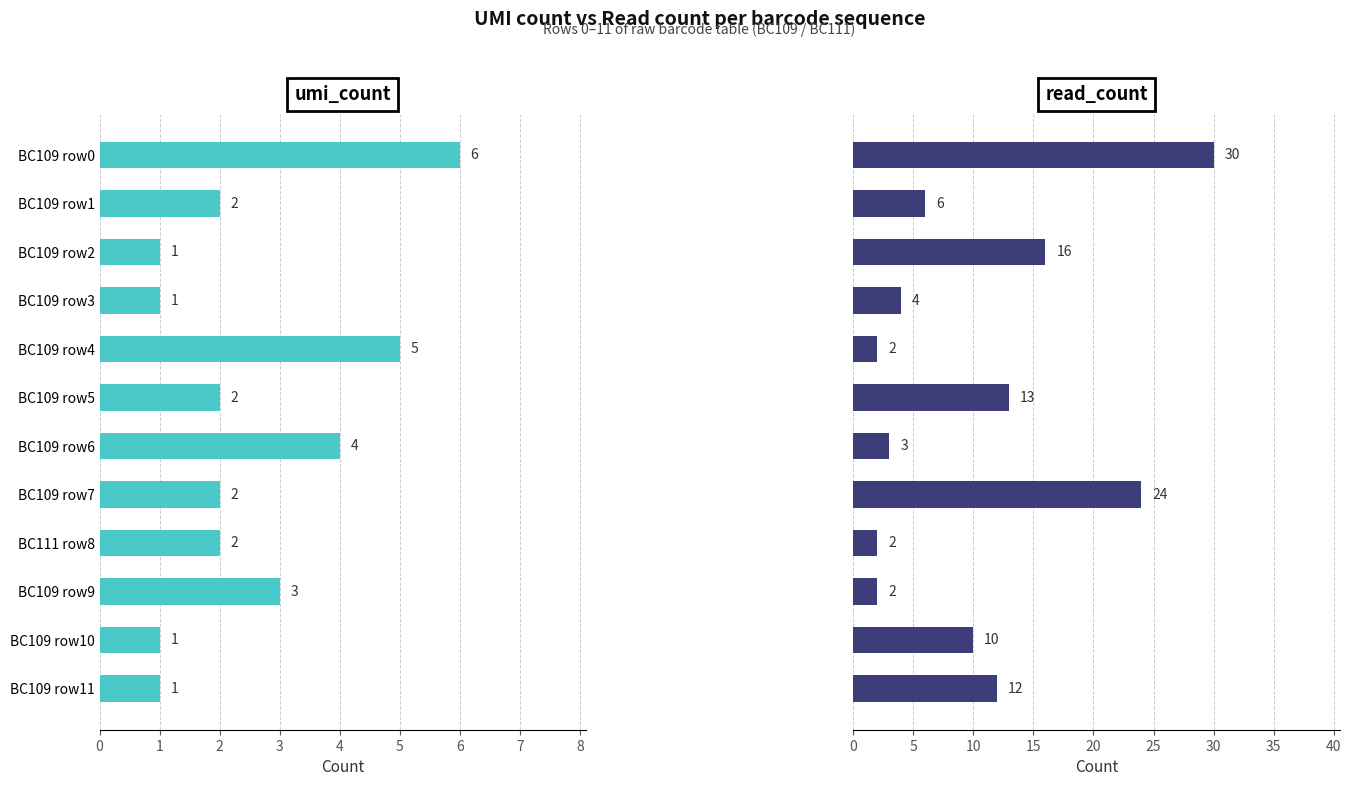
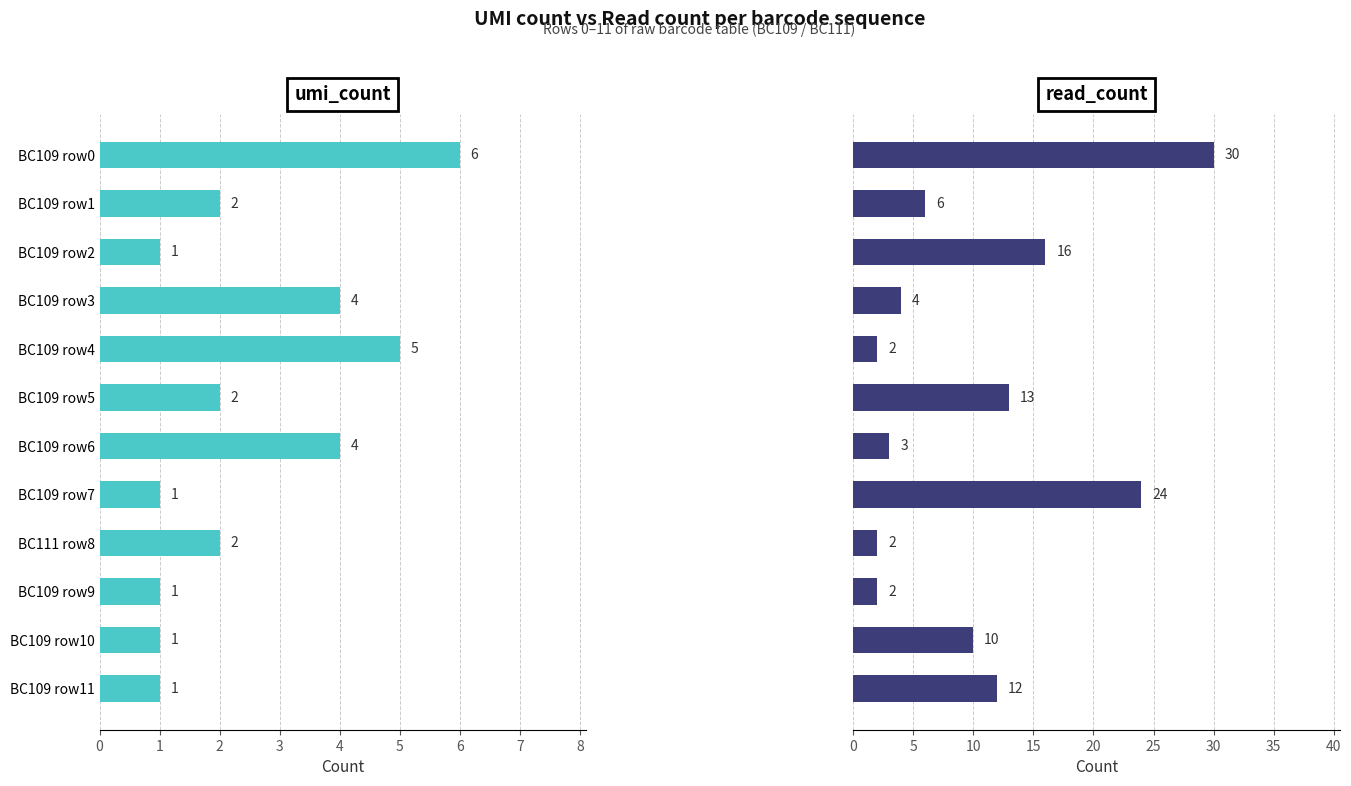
  {
    "umi_count": {
      "BC109 row0": 6,
      "BC109 row1": 2,
      "BC109 row2": 1,
-     "BC109 row3": 1,
+     "BC109 row3": 4,
      "BC109 row4": 5,
      "BC109 row5": 2,
      "BC109 row6": 4,
-     "BC109 row7": 2,
+     "BC109 row7": 1,
      "BC111 row8": 2,
-     "BC109 row9": 3,
+     "BC109 row9": 1,
      "BC109 row10": 1,
      "BC109 row11": 1
    }
  }
